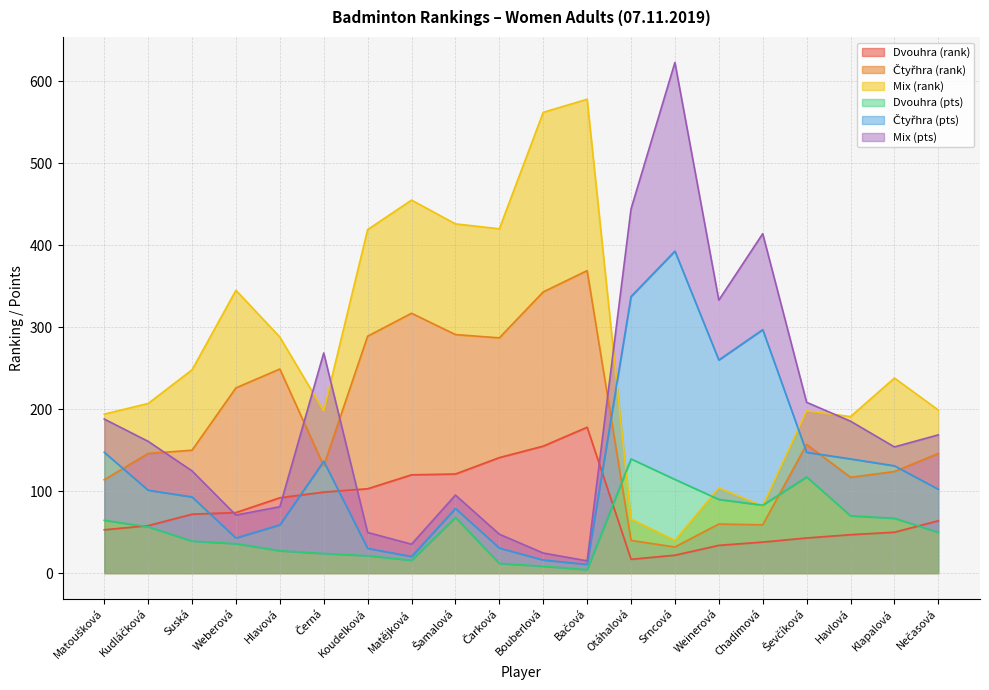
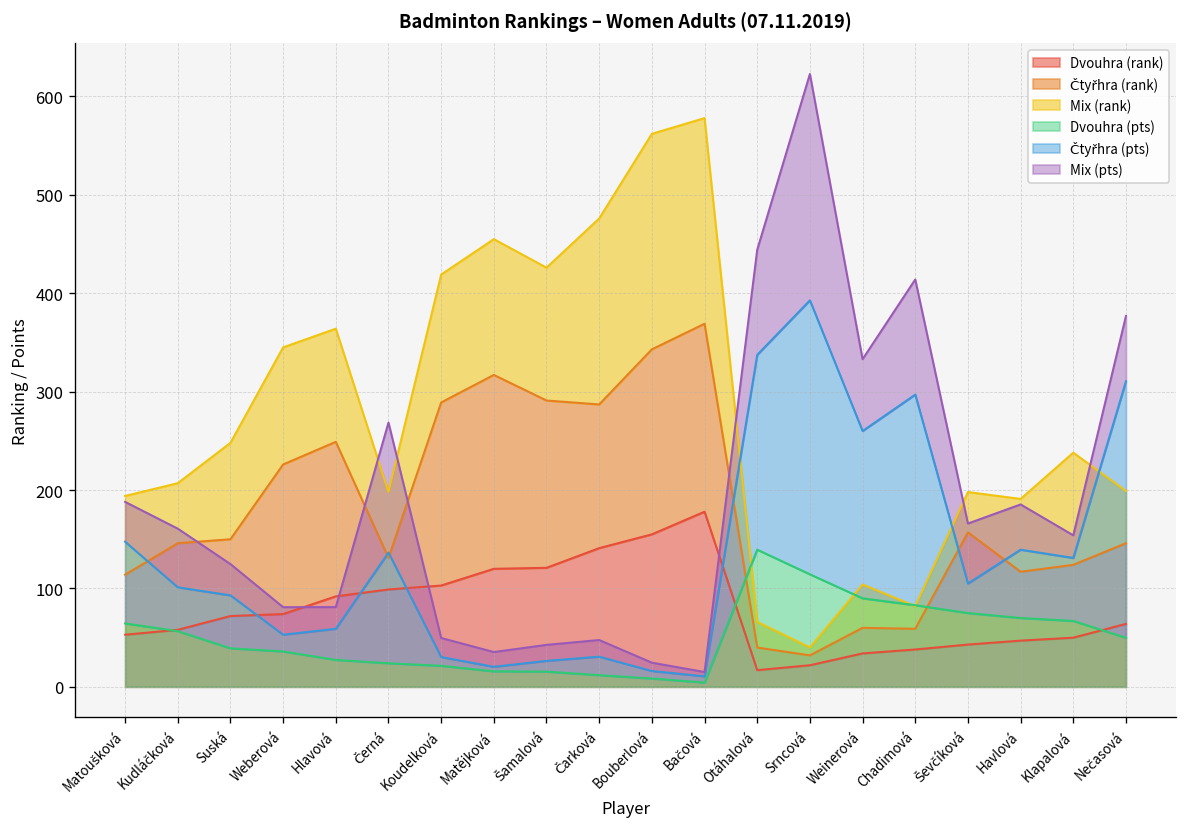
  {
    "Mix (rank)": {
      "Matoušková": 80,
      "Kudláčková": 60,
      "Suská": 100,
      "Weberová": 120,
-     "Hlavová": 40,
+     "Hlavová": 120,
      "Černá": 70,
      "Koudelková": 130,
      "Matějková": 140,
      "Šamalová": 140,
-     "Čarková": 130,
+     "Čarková": 190,
      "Bouberlová": 220,
      "Bačová": 210,
      "Otáhalová": 30,
      "Srncová": 10,
      "Weinerová": 40,
      "Ševčíková": 40,
      "Havlová": 70,
      "Klapalová": 110,
      "Nečasová": 50
    },
    "Dvouhra (pts)": {
      "Matoušková": 60,
      "Suská": 40,
      "Weberová": 40,
      "Hlavová": 30,
      "Černá": 20,
      "Koudelková": 20,
      "Matějková": 20,
-     "Šamalová": 70,
+     "Šamalová": 20,
      "Čarková": 10,
      "Bouberlová": 10,
      "Bačová": 0,
      "Otáhalová": 140,
      "Srncová": 110,
      "Weinerová": 90,
-     "Ševčíková": 120,
+     "Ševčíková": 80,
      "Havlová": 70,
      "Klapalová": 70,
      "Nečasová": 50
    },
    "Čtyřhra (pts)": {
      "Matoušková": 80,
      "Kudláčková": 40,
      "Suská": 50,
-     "Weberová": 10,
+     "Weberová": 20,
      "Hlavová": 30,
      "Černá": 110,
      "Koudelková": 10,
      "Matějková": 0,
      "Šamalová": 10,
      "Čarková": 20,
      "Bouberlová": 10,
      "Bačová": 10,
      "Otáhalová": 200,
      "Srncová": 280,
      "Weinerová": 170,
      "Chadimová": 210,
      "Ševčíková": 30,
      "Havlová": 70,
      "Klapalová": 60,
-     "Nečasová": 50
+     "Nečasová": 260
    },
    "Mix (pts)": {
      "Matoušková": 40,
      "Kudláčková": 60,
      "Suská": 30,
      "Weberová": 30,
      "Hlavová": 20,
      "Černá": 130,
      "Koudelková": 20,
      "Matějková": 20,
      "Šamalová": 20,
      "Čarková": 20,
      "Bouberlová": 10,
      "Bačová": 0,
      "Otáhalová": 110,
      "Srncová": 230,
      "Weinerová": 70,
      "Chadimová": 120,
      "Ševčíková": 60,
      "Havlová": 50,
      "Klapalová": 20,
      "Nečasová": 70
    }
  }
